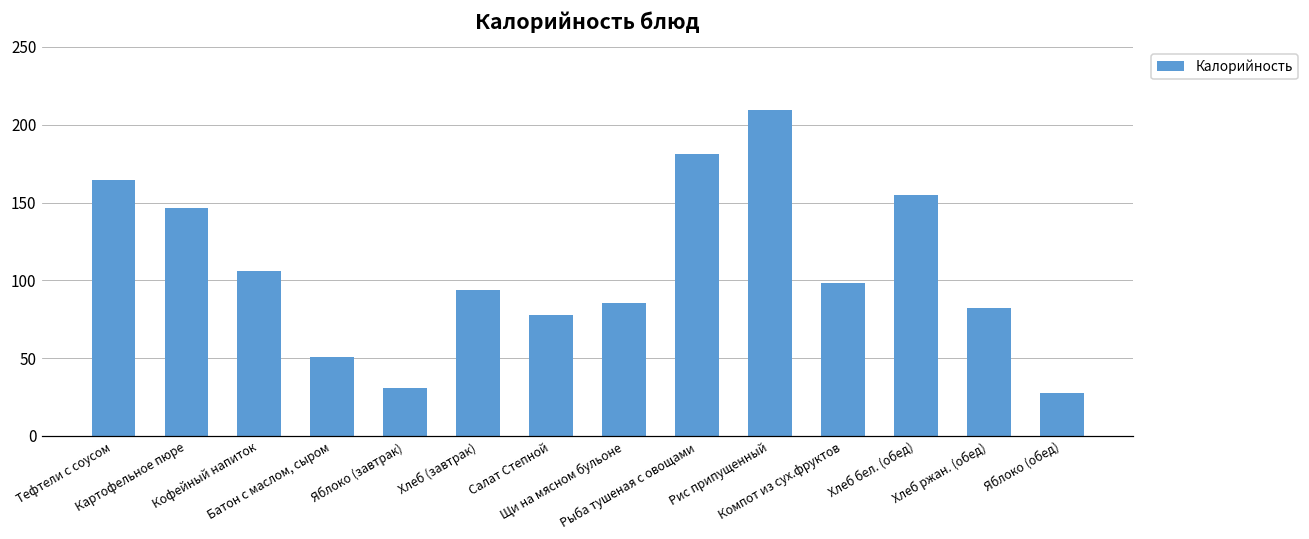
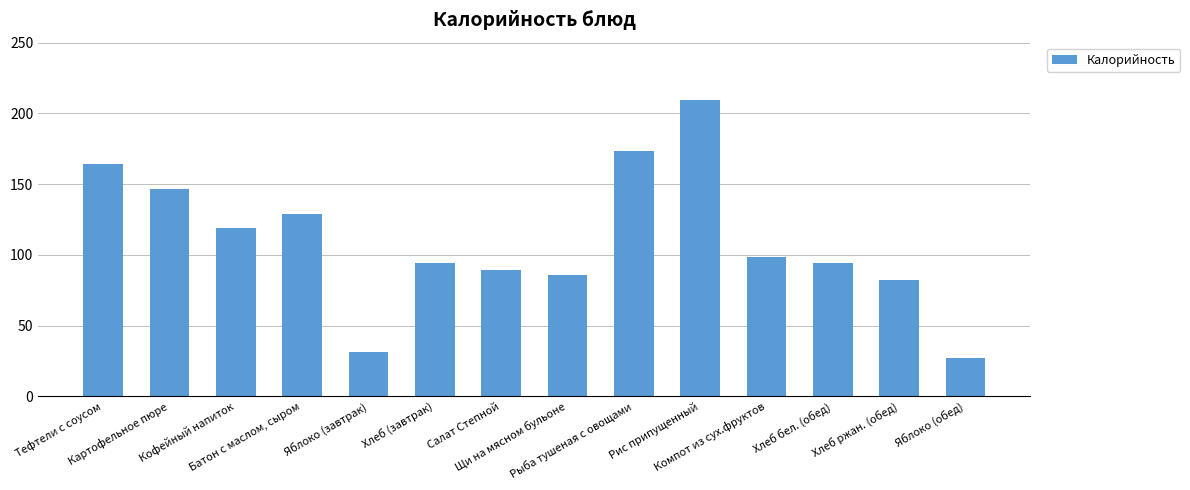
  {
    "Тефтели с соусом": 164,
    "Картофельное пюре": 146,
-   "Кофейный напиток": 106,
-   "Батон с маслом, сыром": 51,
+   "Кофейный напиток": 119,
+   "Батон с маслом, сыром": 129,
    "Яблоко (завтрак)": 31,
    "Хлеб (завтрак)": 94,
-   "Салат Степной": 78,
+   "Салат Степной": 90,
    "Щи на мясном бульоне": 86,
-   "Рыба тушеная с овощами": 181,
+   "Рыба тушеная с овощами": 174,
    "Рис припущенный": 210,
    "Компот из сух.фруктов": 99,
-   "Хлеб бел. (обед)": 155,
+   "Хлеб бел. (обед)": 94,
    "Хлеб ржан. (обед)": 82,
    "Яблоко (обед)": 27
  }
